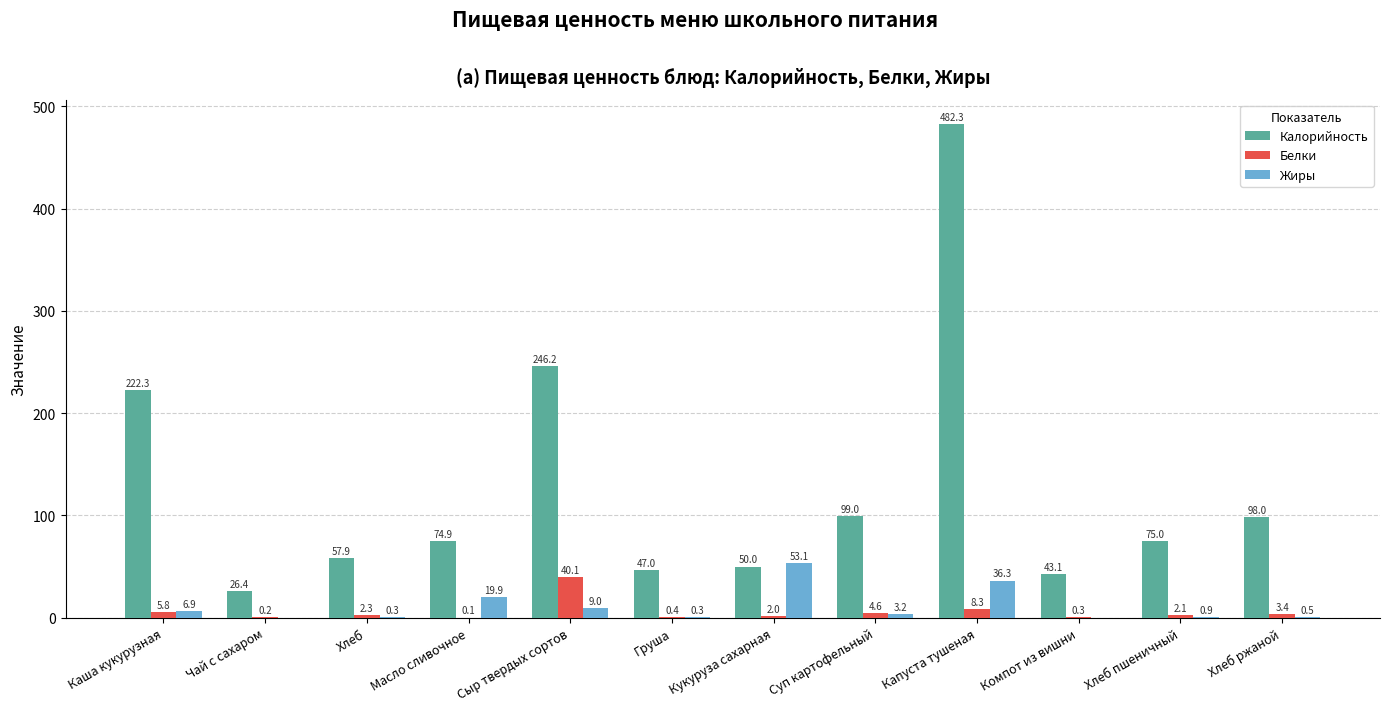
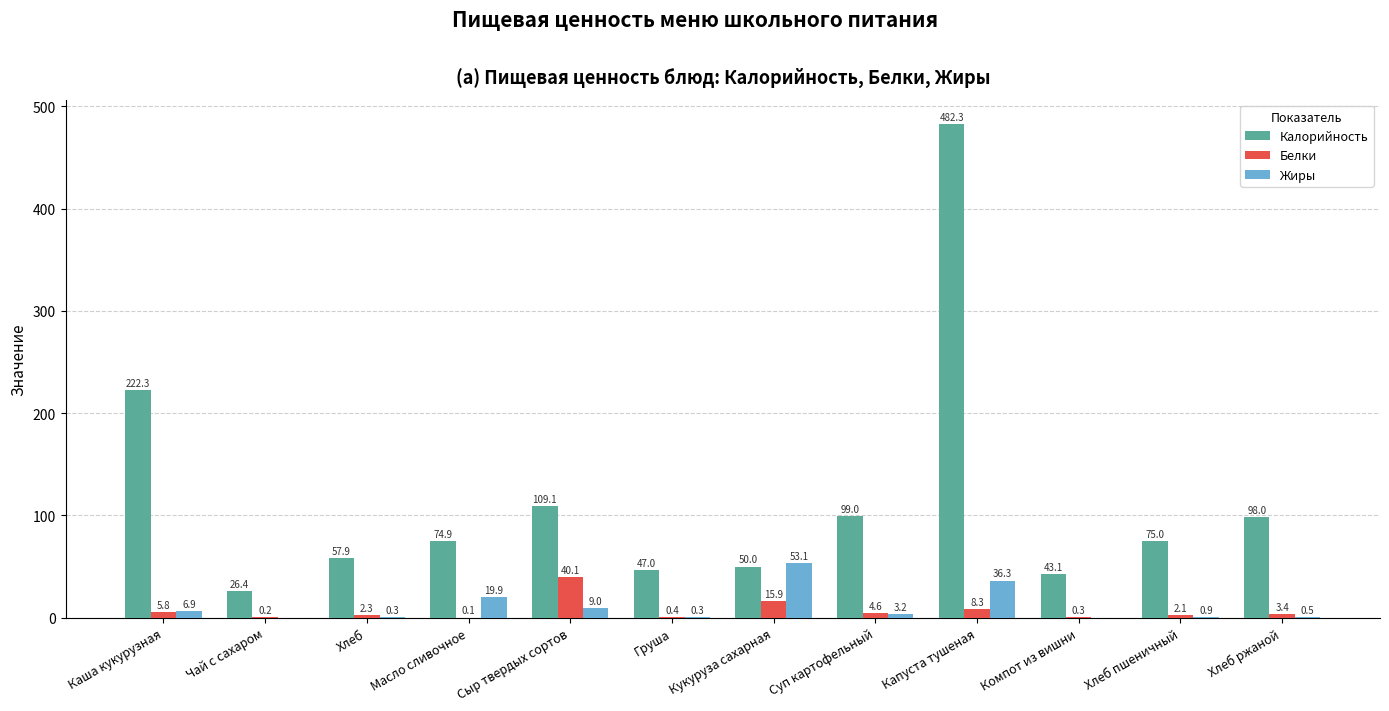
  {
    "Калорийность": {
      "Каша кукурузная": 222.3,
      "Чай с сахаром": 26.4,
      "Хлеб": 57.9,
      "Масло сливочное": 74.9,
-     "Сыр твердых сортов": 246.2,
+     "Сыр твердых сортов": 109.1,
      "Груша": 47.0,
      "Кукуруза сахарная": 50.0,
      "Суп картофельный": 99.0,
      "Капуста тушеная": 482.3,
      "Компот из вишни": 43.1,
      "Хлеб пшеничный": 75.0,
      "Хлеб ржаной": 98.0
    },
    "Белки": {
      "Каша кукурузная": 5.8,
      "Чай с сахаром": 0.2,
      "Хлеб": 2.3,
      "Масло сливочное": 0.1,
      "Сыр твердых сортов": 40.1,
      "Груша": 0.4,
-     "Кукуруза сахарная": 2.0,
+     "Кукуруза сахарная": 15.9,
      "Суп картофельный": 4.6,
      "Капуста тушеная": 8.3,
      "Компот из вишни": 0.3,
      "Хлеб пшеничный": 2.1,
      "Хлеб ржаной": 3.4
    },
    "Жиры": {
      "Каша кукурузная": 6.9,
      "Хлеб": 0.3,
      "Масло сливочное": 19.9,
      "Сыр твердых сортов": 9.0,
      "Груша": 0.3,
      "Кукуруза сахарная": 53.1,
      "Суп картофельный": 3.2,
      "Капуста тушеная": 36.3,
      "Хлеб пшеничный": 0.9,
      "Хлеб ржаной": 0.5
    }
  }
